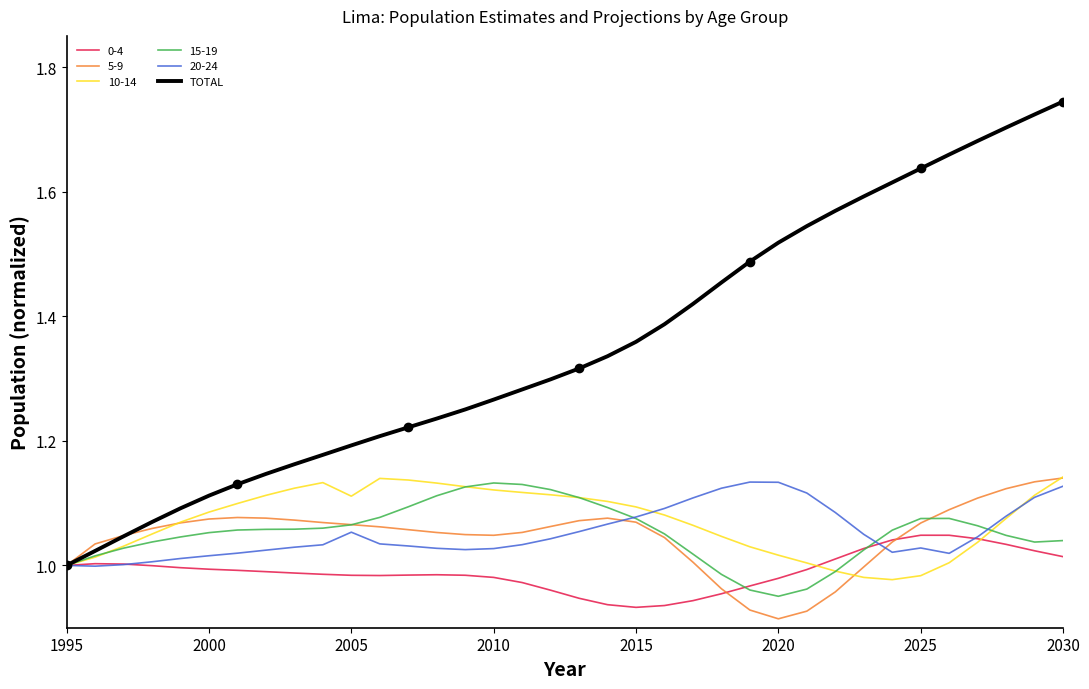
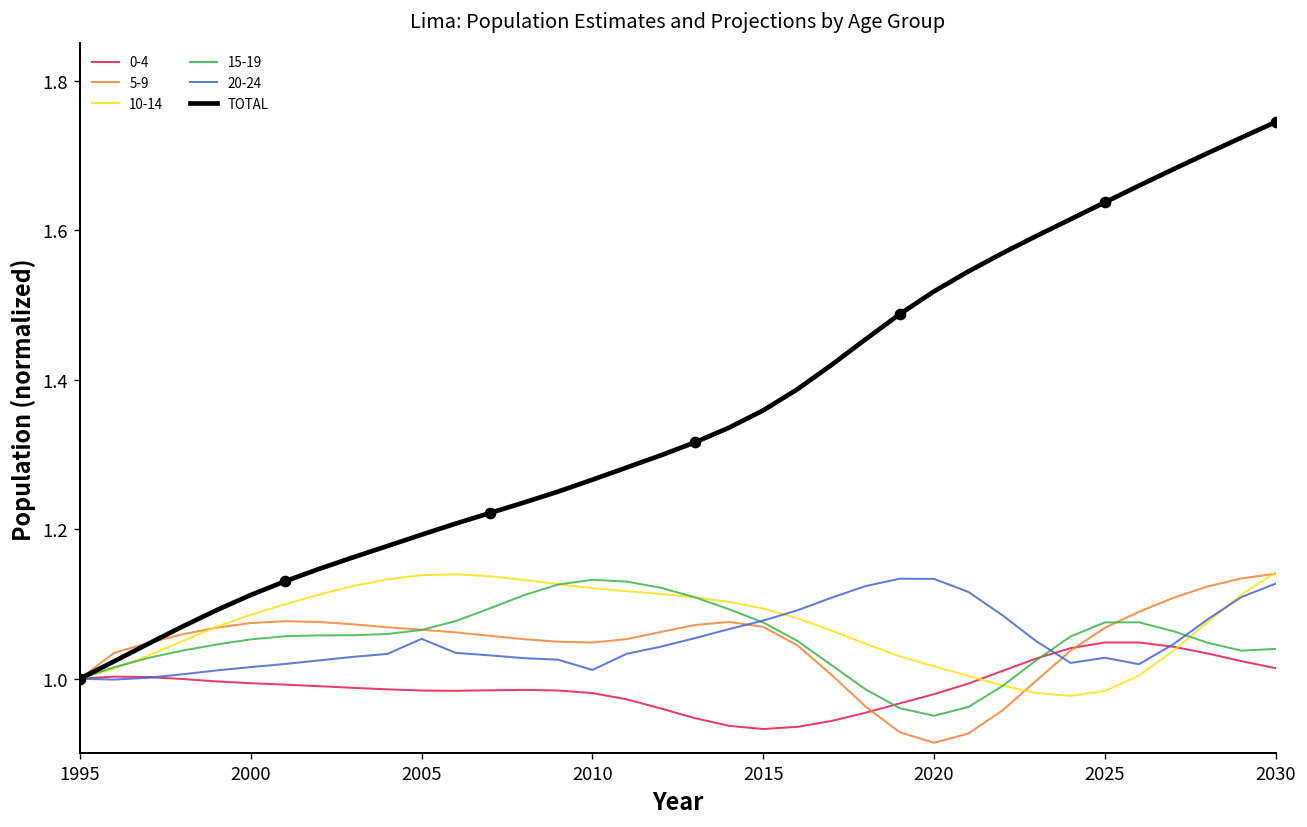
  {
    "0-4": {
      "2000": 0.99,
      "2005": 0.98,
      "2010": 0.98,
      "2015": 0.93,
      "2020": 0.98,
      "2025": 1.05,
      "2030": 1.01
    },
    "5-9": {
      "2000": 1.07,
      "2010": 1.05,
      "2015": 1.07,
      "2020": 0.91,
      "2025": 1.07
    },
    "10-14": {
      "2000": 1.09,
-     "2005": 1.11,
+     "2005": 1.14,
      "2010": 1.12,
      "2015": 1.09,
      "2020": 1.02,
      "2025": 0.98
    },
    "15-19": {
      "2000": 1.05,
      "2010": 1.13,
      "2020": 0.95,
      "2025": 1.08,
      "2030": 1.04
    },
    "20-24": {
      "2000": 1.02,
      "2005": 1.05,
-     "2010": 1.03,
+     "2010": 1.01,
      "2020": 1.13,
      "2025": 1.03,
      "2030": 1.13
    }
  }
